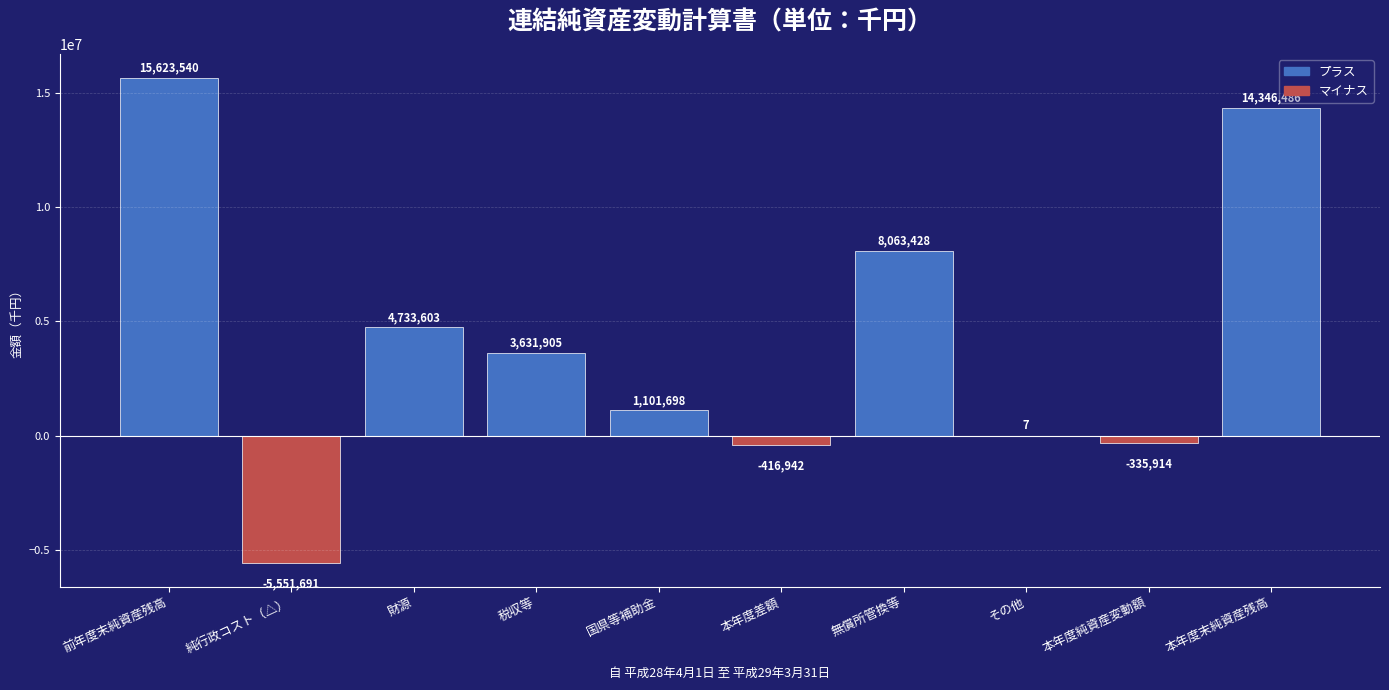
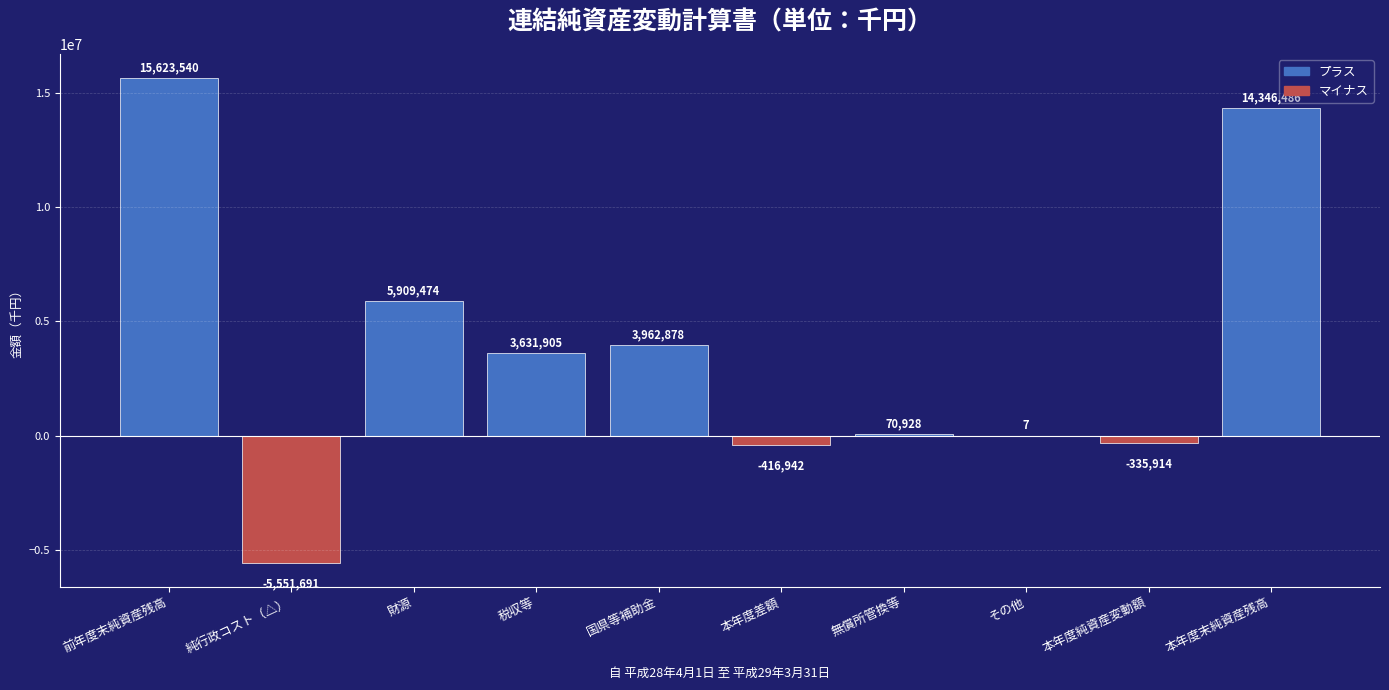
  {
    "前年度末純資産残高": "15,623,540",
    "純行政コスト（△）": "-5,551,691",
-   "財源": "4,733,603",
+   "財源": "5,909,474",
    "税収等": "3,631,905",
-   "国県等補助金": "1,101,698",
+   "国県等補助金": "3,962,878",
    "本年度差額": "-416,942",
-   "無償所管換等": "8,063,428",
+   "無償所管換等": "70,928",
    "その他": "7",
    "本年度純資産変動額": "-335,914"
  }
